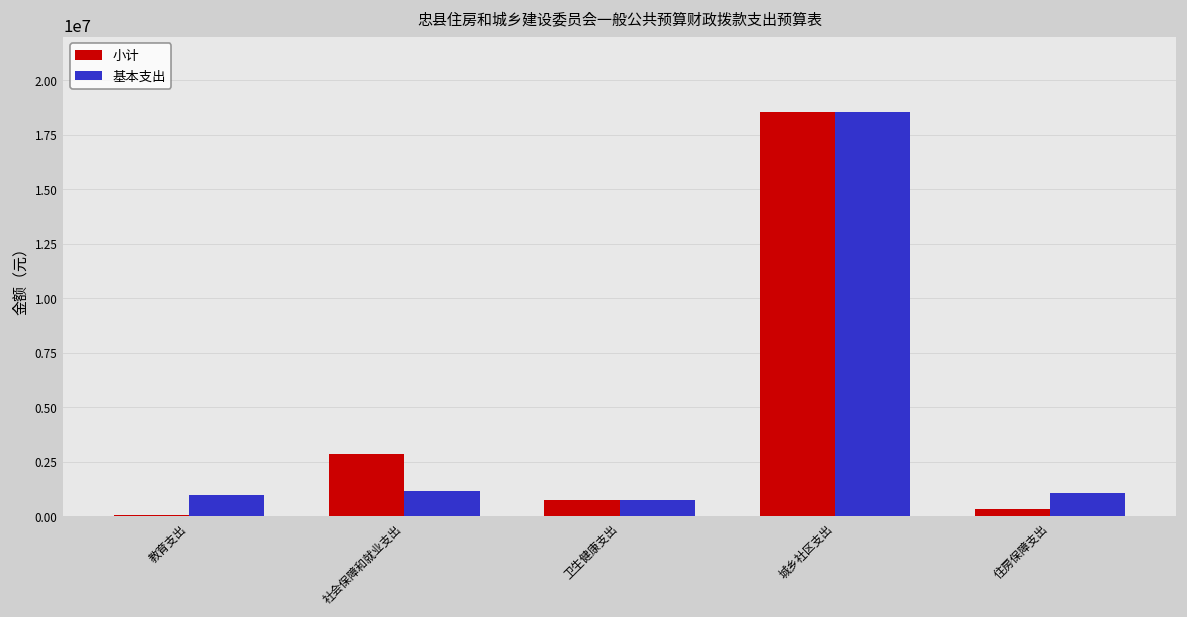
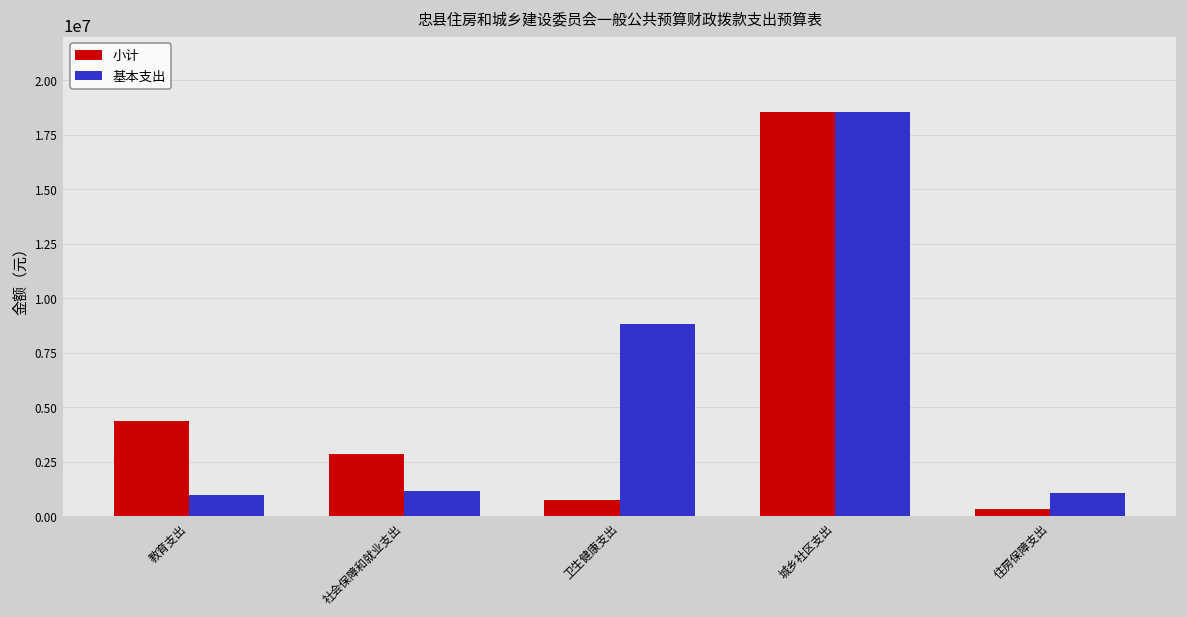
  {
    "小计": {
-     "教育支出": 100000,
+     "教育支出": 4400000,
      "社会保障和就业支出": 2900000,
      "卫生健康支出": 800000,
      "城乡社区支出": 18600000,
      "住房保障支出": 400000
    },
    "基本支出": {
      "教育支出": 1000000,
      "社会保障和就业支出": 1100000,
-     "卫生健康支出": 800000,
+     "卫生健康支出": 8800000,
      "城乡社区支出": 18600000,
      "住房保障支出": 1100000
    }
  }
